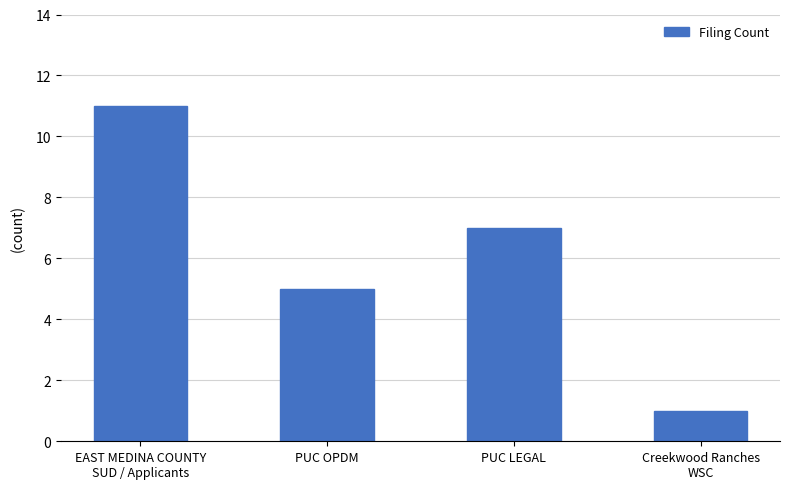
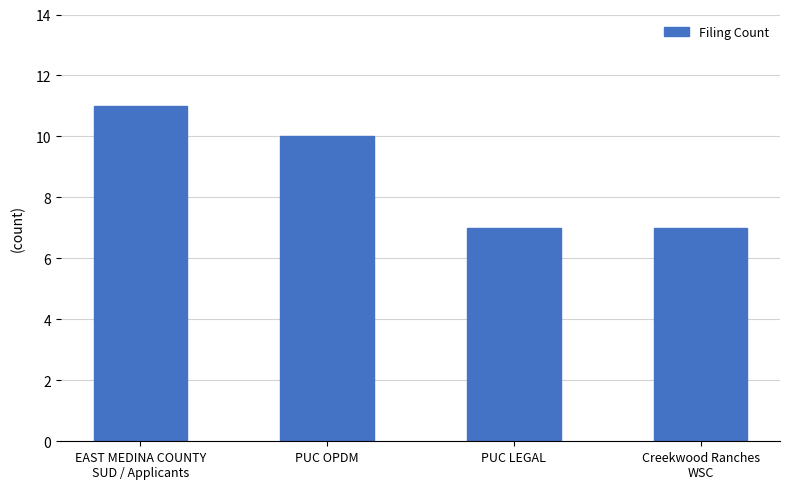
  {
    "EAST MEDINA COUNTY SUD / Applicants": 11,
-   "PUC OPDM": 5,
+   "PUC OPDM": 10,
    "PUC LEGAL": 7,
-   "Creekwood Ranches WSC": 1
+   "Creekwood Ranches WSC": 7
  }
